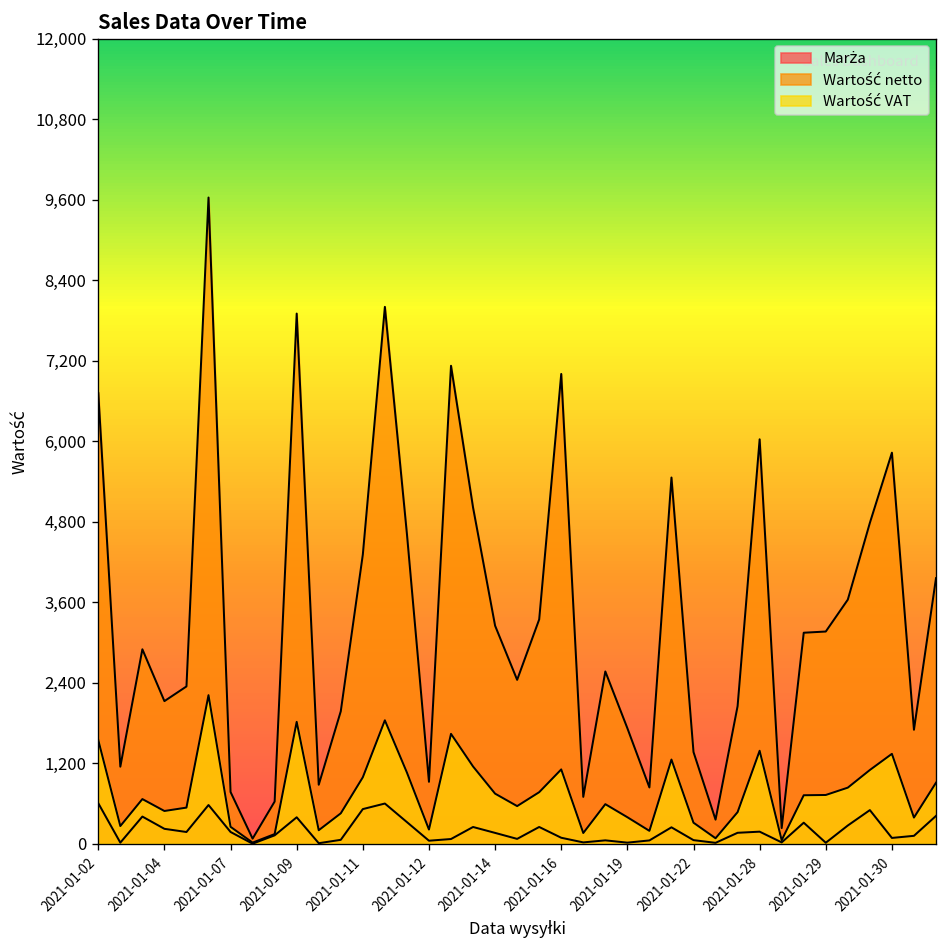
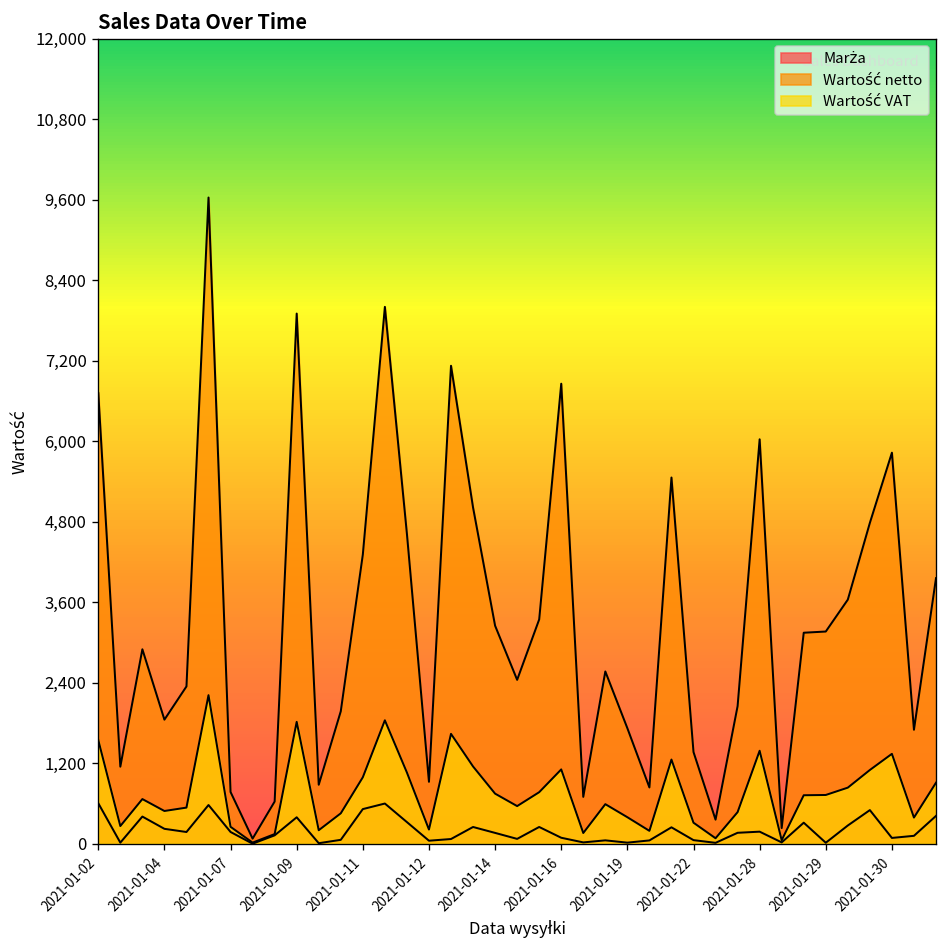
  {
    "Marża": {
      "2021-01-04": "200",
      "2021-01-07": "200",
      "2021-01-16": "100"
    },
    "Wartość netto": {
-     "2021-01-04": "2,100",
+     "2021-01-04": "1,900",
      "2021-01-07": "800",
-     "2021-01-16": "7,000"
+     "2021-01-16": "6,900"
    },
    "Wartość VAT": {
      "2021-01-04": "500",
      "2021-01-07": "300",
      "2021-01-16": "1,100"
    }
  }
